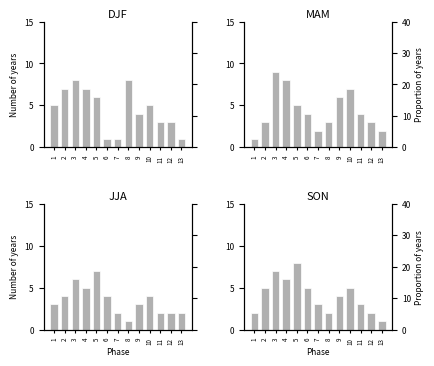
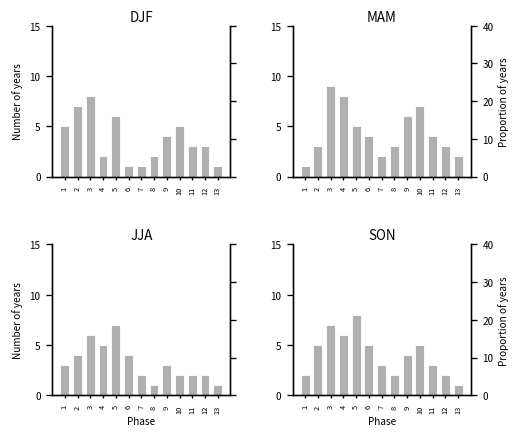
  {
    "DJF": {
      "1": 5,
      "2": 7,
      "3": 8,
-     "4": 7,
+     "4": 2,
      "5": 6,
      "6": 1,
      "7": 1,
-     "8": 8,
+     "8": 2,
      "9": 4,
      "10": 5,
      "11": 3,
      "12": 3,
      "13": 1
    },
    "JJA": {
      "1": 3,
      "2": 4,
      "3": 6,
      "4": 5,
      "5": 7,
      "6": 4,
      "7": 2,
      "8": 1,
      "9": 3,
-     "10": 4,
+     "10": 2,
      "11": 2,
      "12": 2,
-     "13": 2
+     "13": 1
    }
  }
